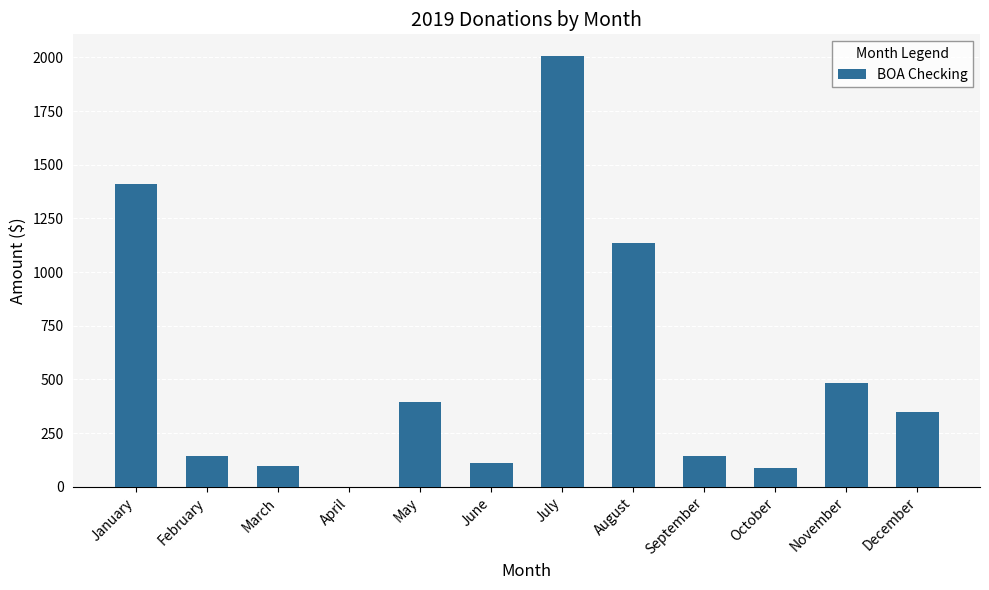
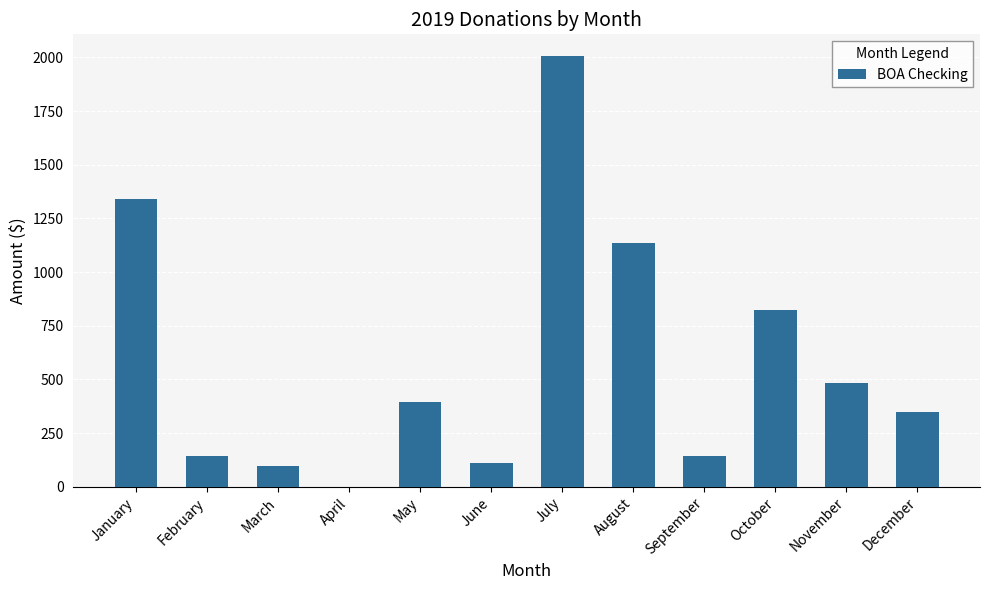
  {
-   "January": 1410,
+   "January": 1340,
    "February": 140,
    "March": 100,
    "April": 0,
    "May": 400,
    "June": 110,
    "July": 2010,
    "August": 1140,
    "September": 150,
-   "October": 90,
+   "October": 830,
    "November": 480,
    "December": 350
  }
